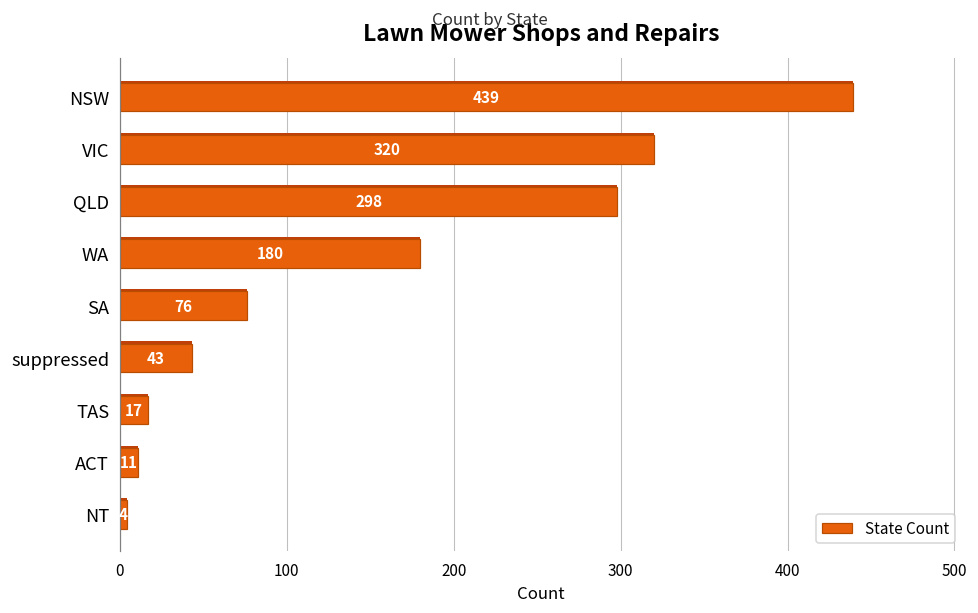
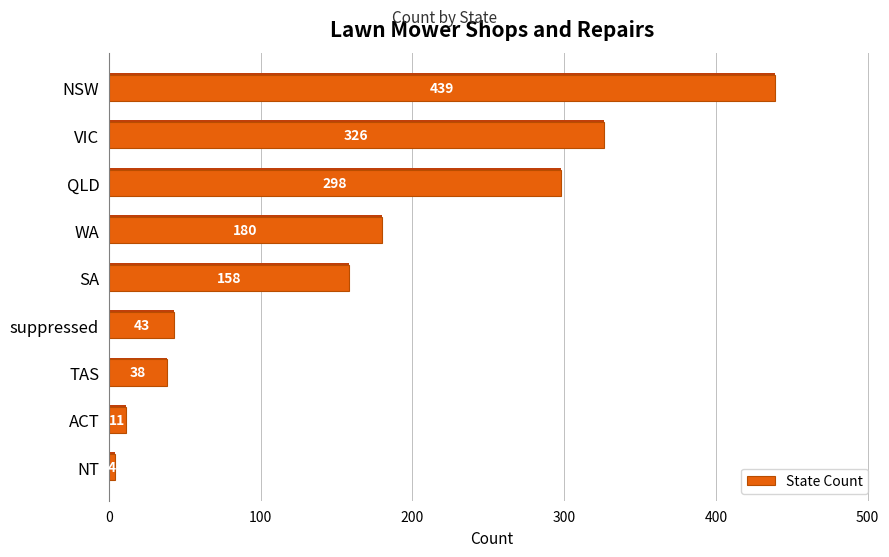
  {
    "NSW": 439,
-   "VIC": 320,
+   "VIC": 326,
    "QLD": 298,
    "WA": 180,
-   "SA": 76,
+   "SA": 158,
    "suppressed": 43,
-   "TAS": 17,
+   "TAS": 38,
    "ACT": 11,
    "NT": 4
  }
